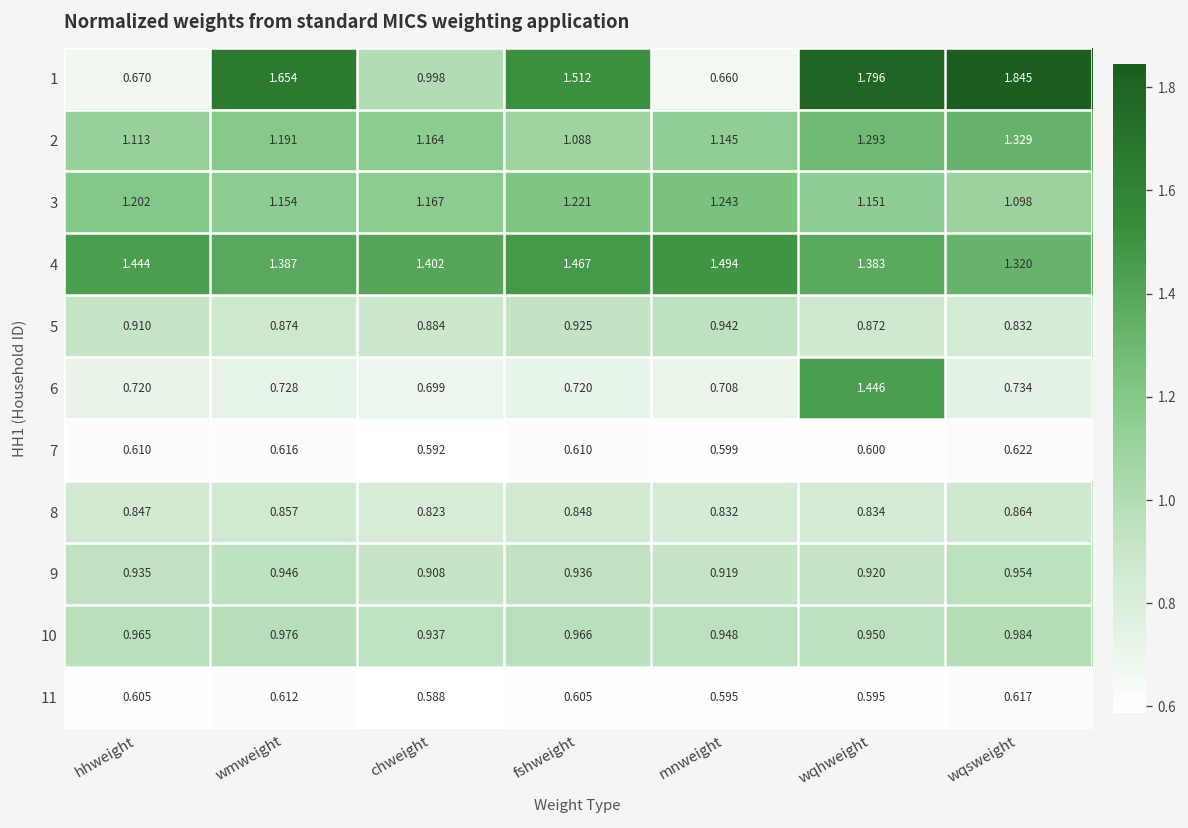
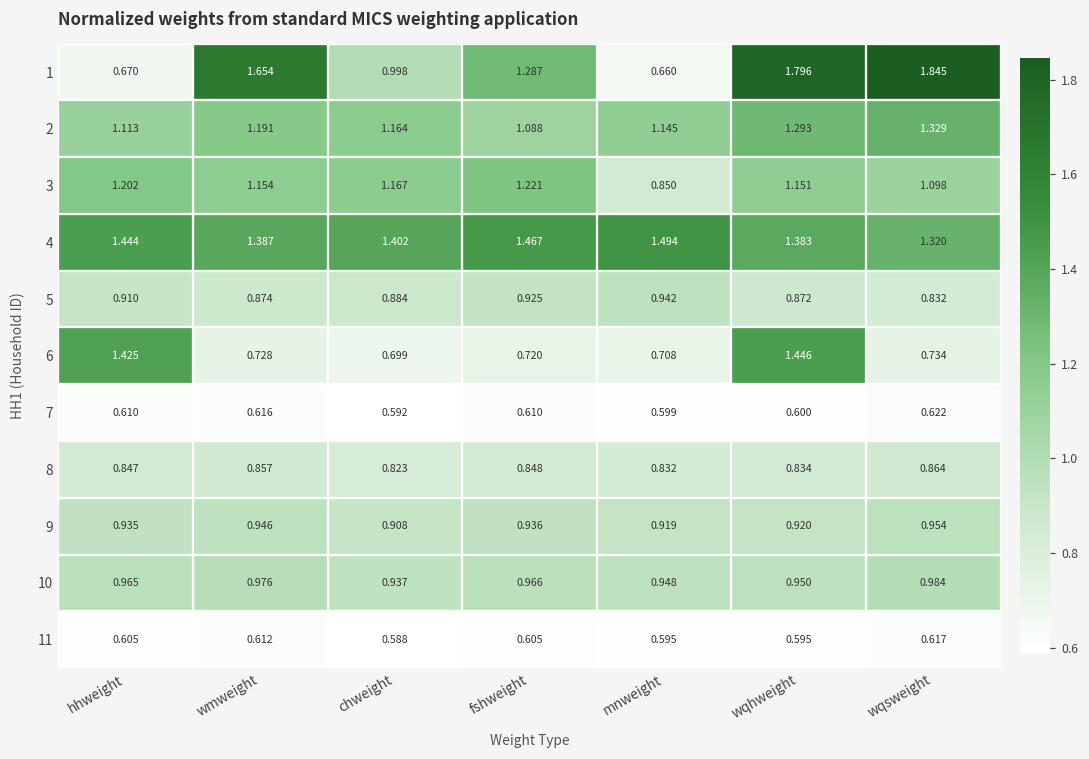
  {
    "1": {
      "hhweight": 0.670,
      "wmweight": 1.654,
      "chweight": 0.998,
-     "fshweight": 1.512,
+     "fshweight": 1.287,
      "mnweight": 0.660,
      "wqhweight": 1.796,
      "wqsweight": 1.845
    },
    "2": {
      "hhweight": 1.113,
      "wmweight": 1.191,
      "chweight": 1.164,
      "fshweight": 1.088,
      "mnweight": 1.145,
      "wqhweight": 1.293,
      "wqsweight": 1.329
    },
    "3": {
      "hhweight": 1.202,
      "wmweight": 1.154,
      "chweight": 1.167,
      "fshweight": 1.221,
-     "mnweight": 1.243,
+     "mnweight": 0.850,
      "wqhweight": 1.151,
      "wqsweight": 1.098
    },
    "4": {
      "hhweight": 1.444,
      "wmweight": 1.387,
      "chweight": 1.402,
      "fshweight": 1.467,
      "mnweight": 1.494,
      "wqhweight": 1.383,
      "wqsweight": 1.320
    },
    "5": {
      "hhweight": 0.910,
      "wmweight": 0.874,
      "chweight": 0.884,
      "fshweight": 0.925,
      "mnweight": 0.942,
      "wqhweight": 0.872,
      "wqsweight": 0.832
    },
    "6": {
-     "hhweight": 0.720,
+     "hhweight": 1.425,
      "wmweight": 0.728,
      "chweight": 0.699,
      "fshweight": 0.720,
      "mnweight": 0.708,
      "wqhweight": 1.446,
      "wqsweight": 0.734
    },
    "7": {
      "hhweight": 0.610,
      "wmweight": 0.616,
      "chweight": 0.592,
      "fshweight": 0.610,
      "mnweight": 0.599,
      "wqhweight": 0.600,
      "wqsweight": 0.622
    },
    "8": {
      "hhweight": 0.847,
      "wmweight": 0.857,
      "chweight": 0.823,
      "fshweight": 0.848,
      "mnweight": 0.832,
      "wqhweight": 0.834,
      "wqsweight": 0.864
    },
    "9": {
      "hhweight": 0.935,
      "wmweight": 0.946,
      "chweight": 0.908,
      "fshweight": 0.936,
      "mnweight": 0.919,
      "wqhweight": 0.920,
      "wqsweight": 0.954
    },
    "10": {
      "hhweight": 0.965,
      "wmweight": 0.976,
      "chweight": 0.937,
      "fshweight": 0.966,
      "mnweight": 0.948,
      "wqhweight": 0.950,
      "wqsweight": 0.984
    },
    "11": {
      "hhweight": 0.605,
      "wmweight": 0.612,
      "chweight": 0.588,
      "fshweight": 0.605,
      "mnweight": 0.595,
      "wqhweight": 0.595,
      "wqsweight": 0.617
    }
  }
